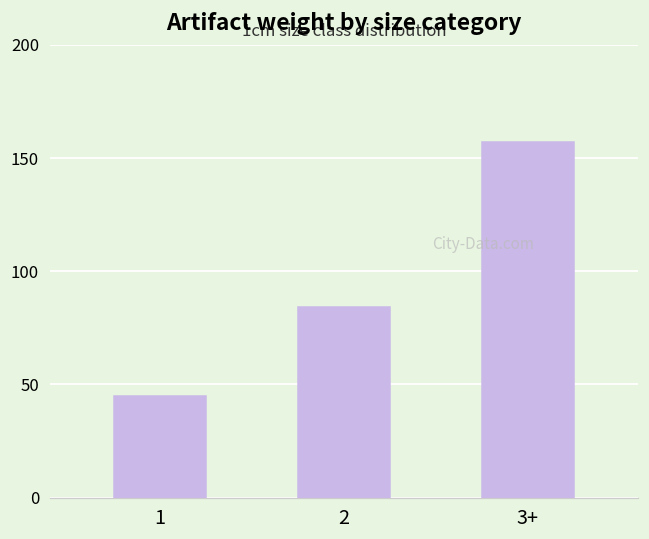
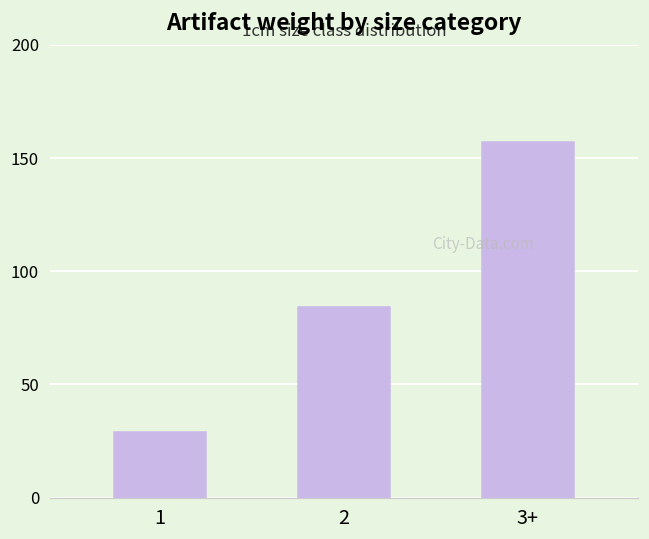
  {
-   "1": 45,
+   "1": 29,
    "2": 84,
    "3+": 157
  }
